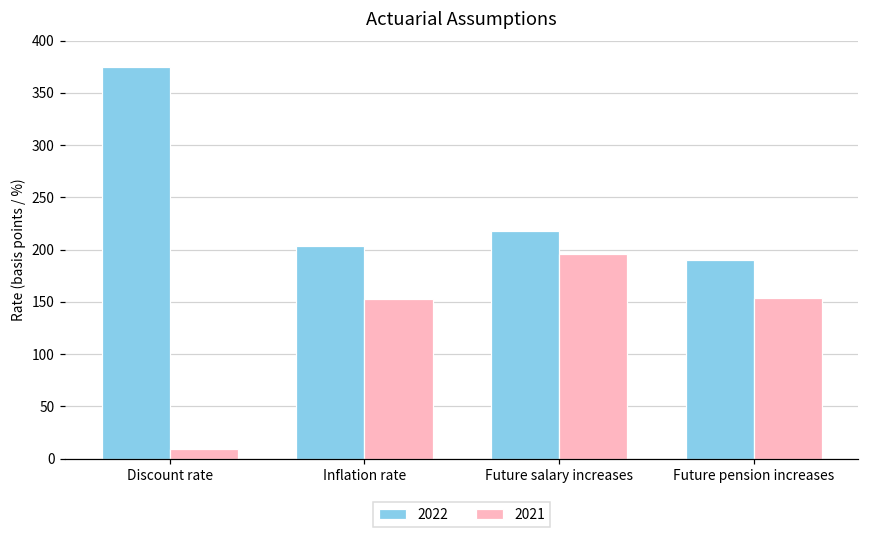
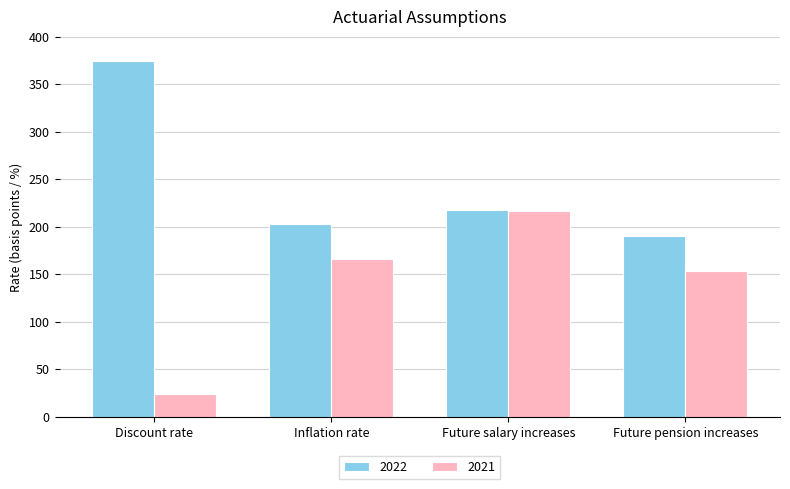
  {
    "2022": {
      "Discount rate": 380,
      "Inflation rate": 200,
      "Future salary increases": 220,
      "Future pension increases": 190
    },
    "2021": {
-     "Discount rate": 10,
-     "Inflation rate": 150,
-     "Future salary increases": 200,
+     "Discount rate": 20,
+     "Inflation rate": 170,
+     "Future salary increases": 220,
      "Future pension increases": 150
    }
  }
